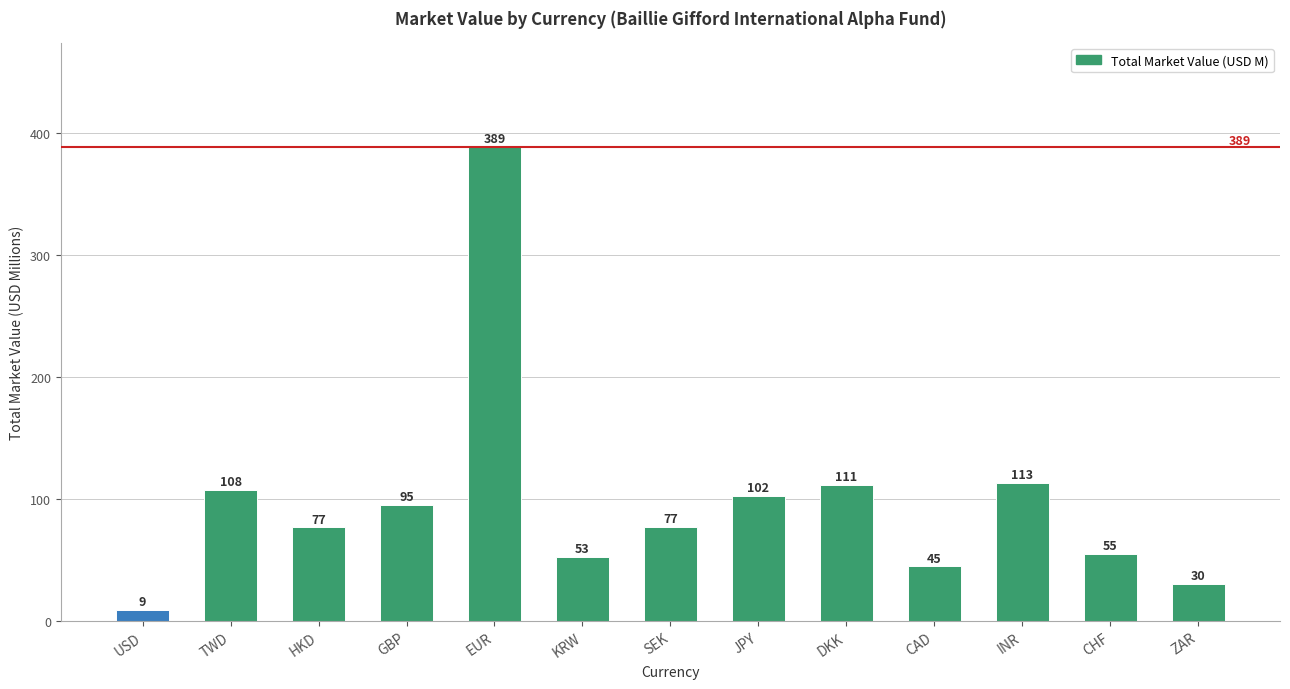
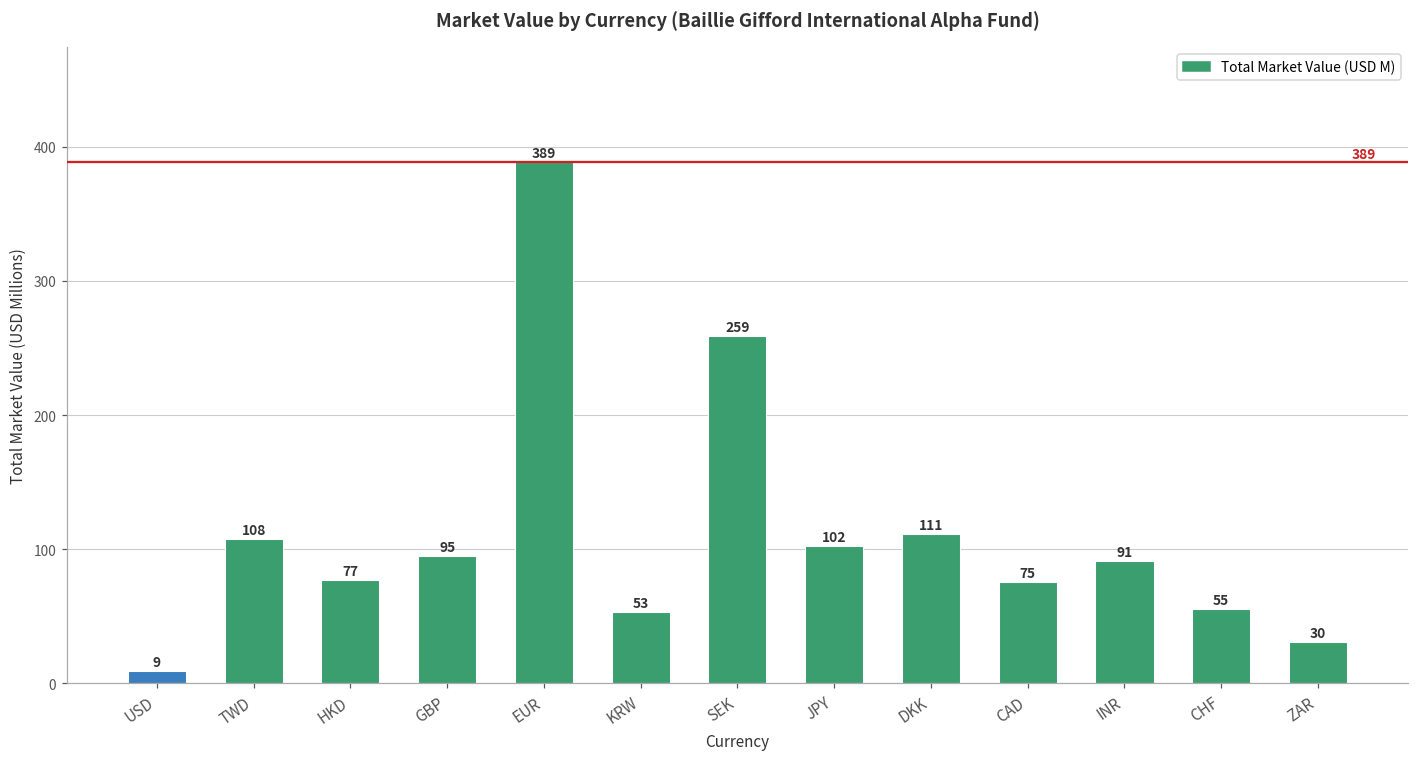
  {
    "USD": 9,
    "TWD": 108,
    "HKD": 77,
    "GBP": 95,
    "EUR": 389,
    "KRW": 53,
-   "SEK": 77,
+   "SEK": 259,
    "JPY": 102,
    "DKK": 111,
-   "CAD": 45,
-   "INR": 113,
+   "CAD": 75,
+   "INR": 91,
    "CHF": 55,
    "ZAR": 30
  }
